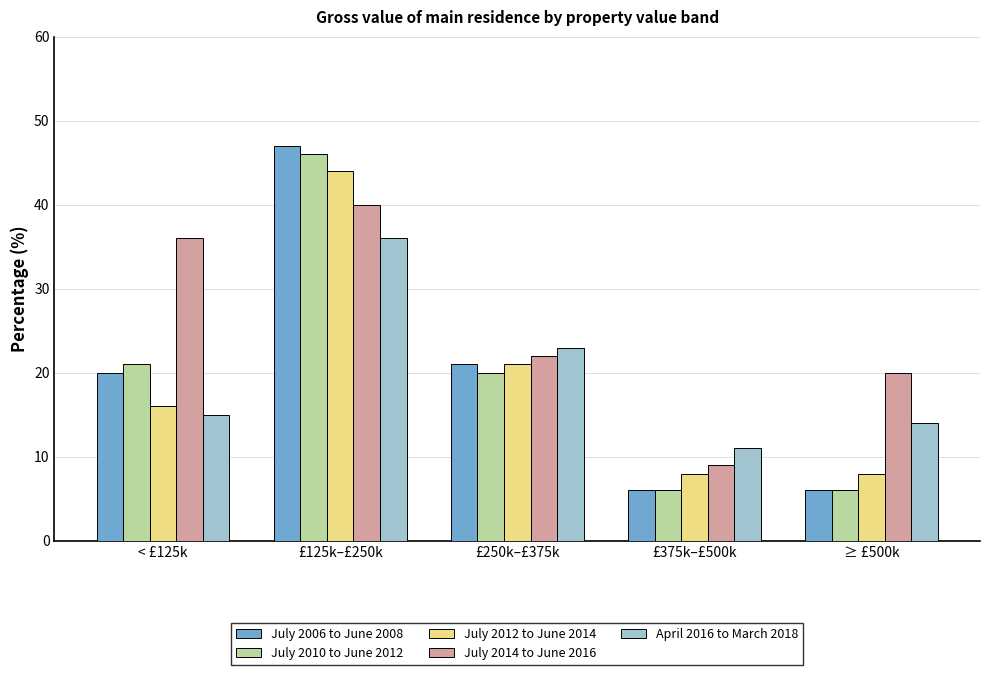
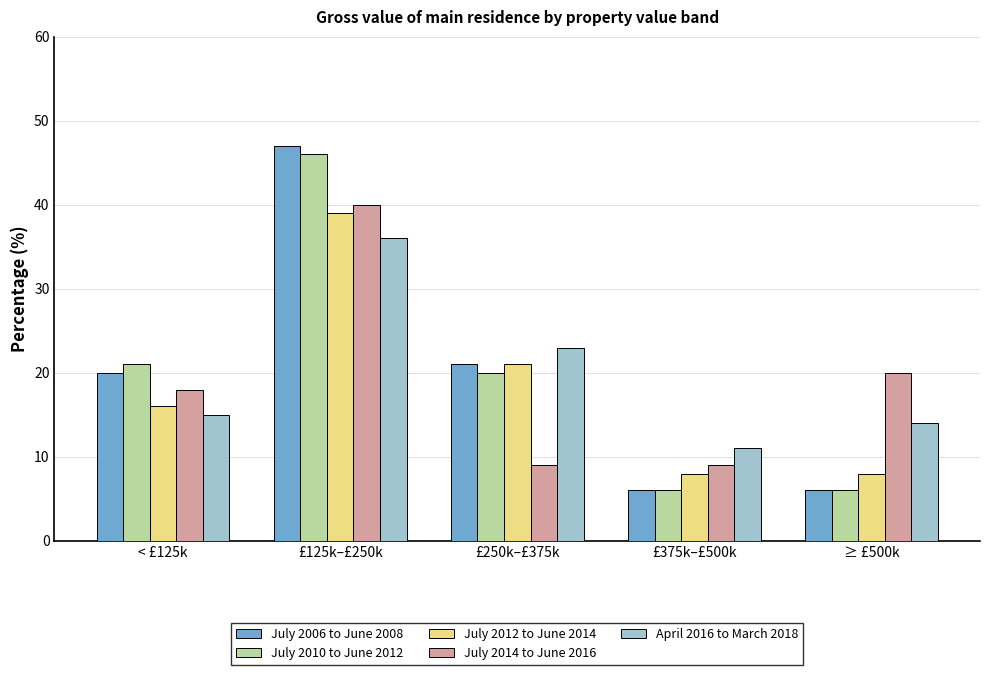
  {
    "July 2012 to June 2014": {
      "< £125k": 16,
-     "£125k–£250k": 44,
+     "£125k–£250k": 39,
      "£250k–£375k": 21,
      "£375k–£500k": 8,
      "≥ £500k": 8
    },
    "July 2014 to June 2016": {
-     "< £125k": 36,
+     "< £125k": 18,
      "£125k–£250k": 40,
-     "£250k–£375k": 22,
+     "£250k–£375k": 9,
      "£375k–£500k": 9,
      "≥ £500k": 20
    }
  }
